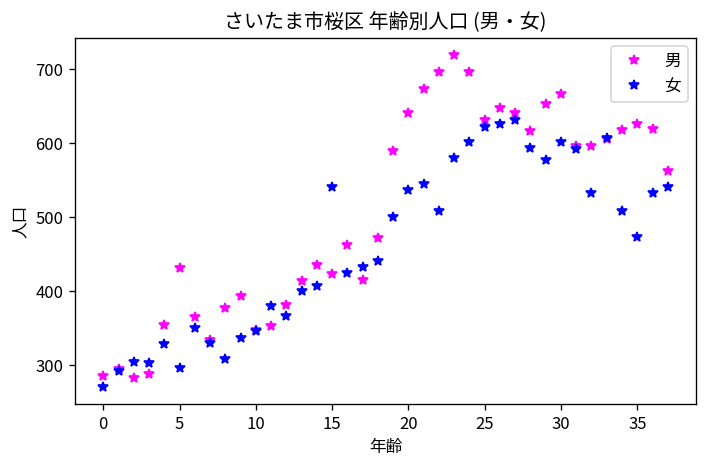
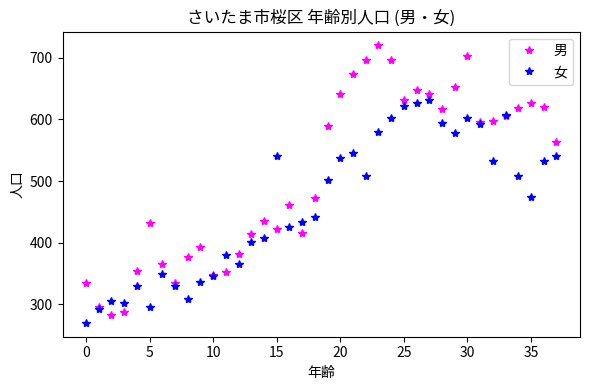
  {
    "男": {
-     "0": 290,
+     "0": 330,
      "5": 430,
      "15": 420,
      "20": 640,
      "25": 630,
-     "30": 670,
+     "30": 700,
      "35": 630
    },
    "女": {
      "0": 270,
      "5": 300,
      "15": 540,
      "20": 540,
      "25": 620,
      "30": 600,
      "35": 470
    }
  }
